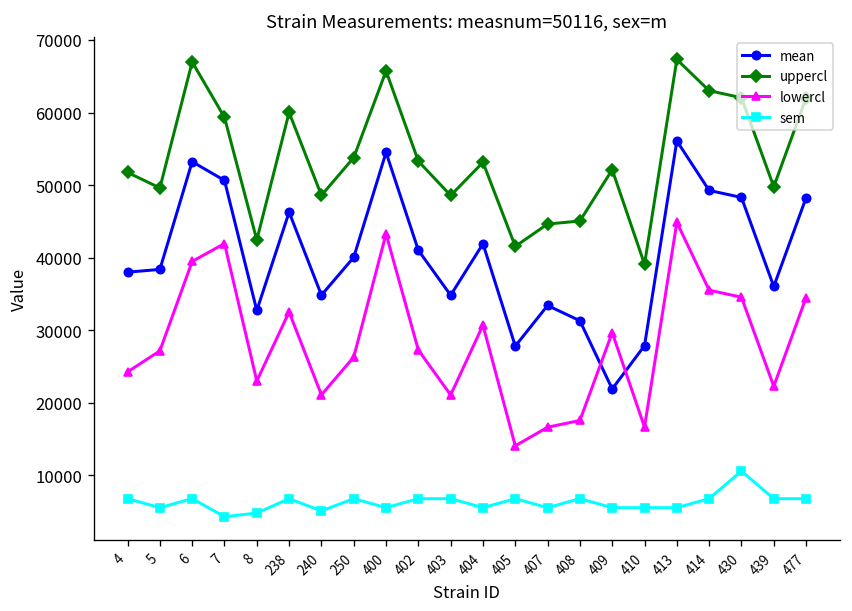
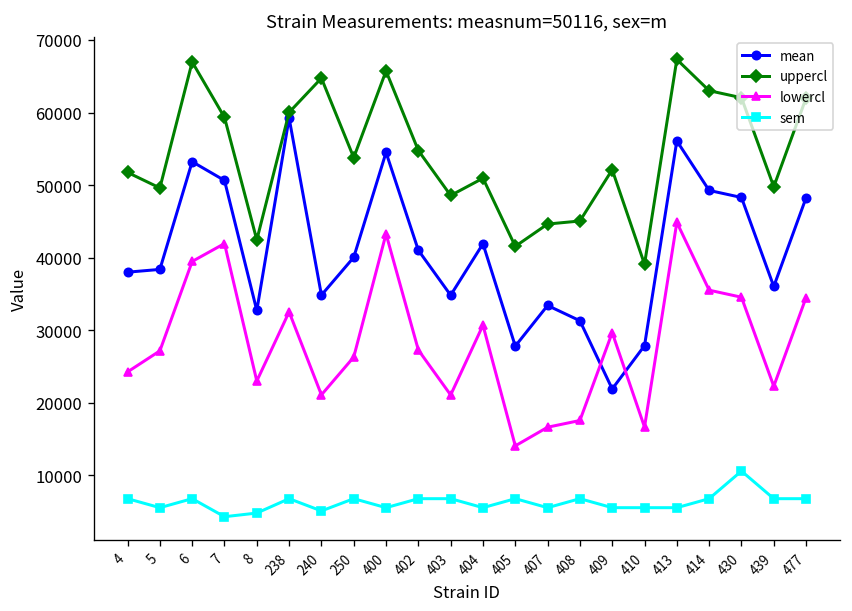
  {
    "mean": {
      "4": 38000,
      "5": 38000,
      "6": 53000,
      "7": 51000,
      "8": 33000,
-     "238": 46000,
+     "238": 59000,
      "240": 35000,
      "250": 40000,
      "400": 54000,
      "402": 41000,
      "403": 35000,
      "404": 42000,
      "405": 28000,
      "407": 33000,
      "408": 31000,
      "409": 22000,
      "410": 28000,
      "413": 56000,
      "414": 49000,
      "430": 48000,
      "439": 36000,
      "477": 48000
    },
    "uppercl": {
      "4": 52000,
      "5": 50000,
      "6": 67000,
      "7": 59000,
      "8": 42000,
      "238": 60000,
-     "240": 49000,
+     "240": 65000,
      "250": 54000,
      "400": 66000,
-     "402": 53000,
+     "402": 55000,
      "403": 49000,
-     "404": 53000,
+     "404": 51000,
      "405": 42000,
      "407": 45000,
      "408": 45000,
      "409": 52000,
      "410": 39000,
      "413": 67000,
      "414": 63000,
      "439": 50000
    },
    "lowercl": {
      "4": 24000,
      "5": 27000,
      "6": 39000,
      "7": 42000,
      "8": 23000,
      "238": 33000,
      "240": 21000,
      "250": 26000,
      "400": 43000,
      "402": 27000,
      "403": 21000,
      "404": 31000,
      "405": 14000,
      "407": 17000,
      "408": 18000,
      "409": 30000,
      "410": 17000,
      "413": 45000,
      "414": 36000,
      "430": 35000,
      "439": 22000,
      "477": 34000
    },
    "sem": {
      "4": 7000,
      "5": 6000,
      "6": 7000,
      "7": 4000,
      "8": 5000,
      "238": 7000,
      "240": 5000,
      "250": 7000,
      "400": 6000,
      "402": 7000,
      "403": 7000,
      "404": 6000,
      "405": 7000,
      "407": 6000,
      "408": 7000,
      "409": 6000,
      "410": 6000,
      "413": 6000,
      "414": 7000,
      "430": 11000,
      "439": 7000,
      "477": 7000
    }
  }
